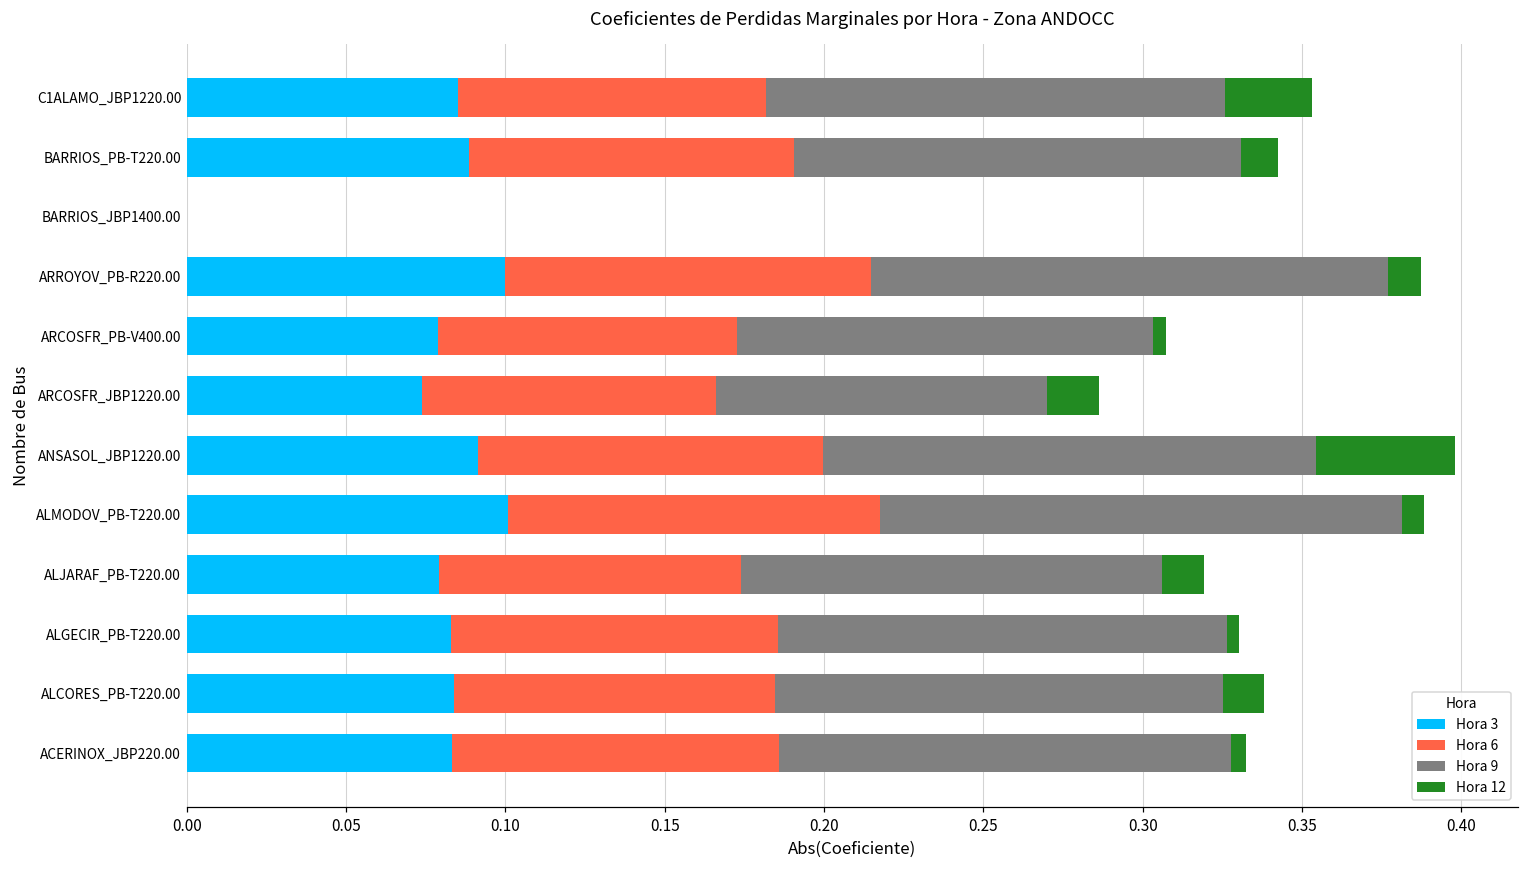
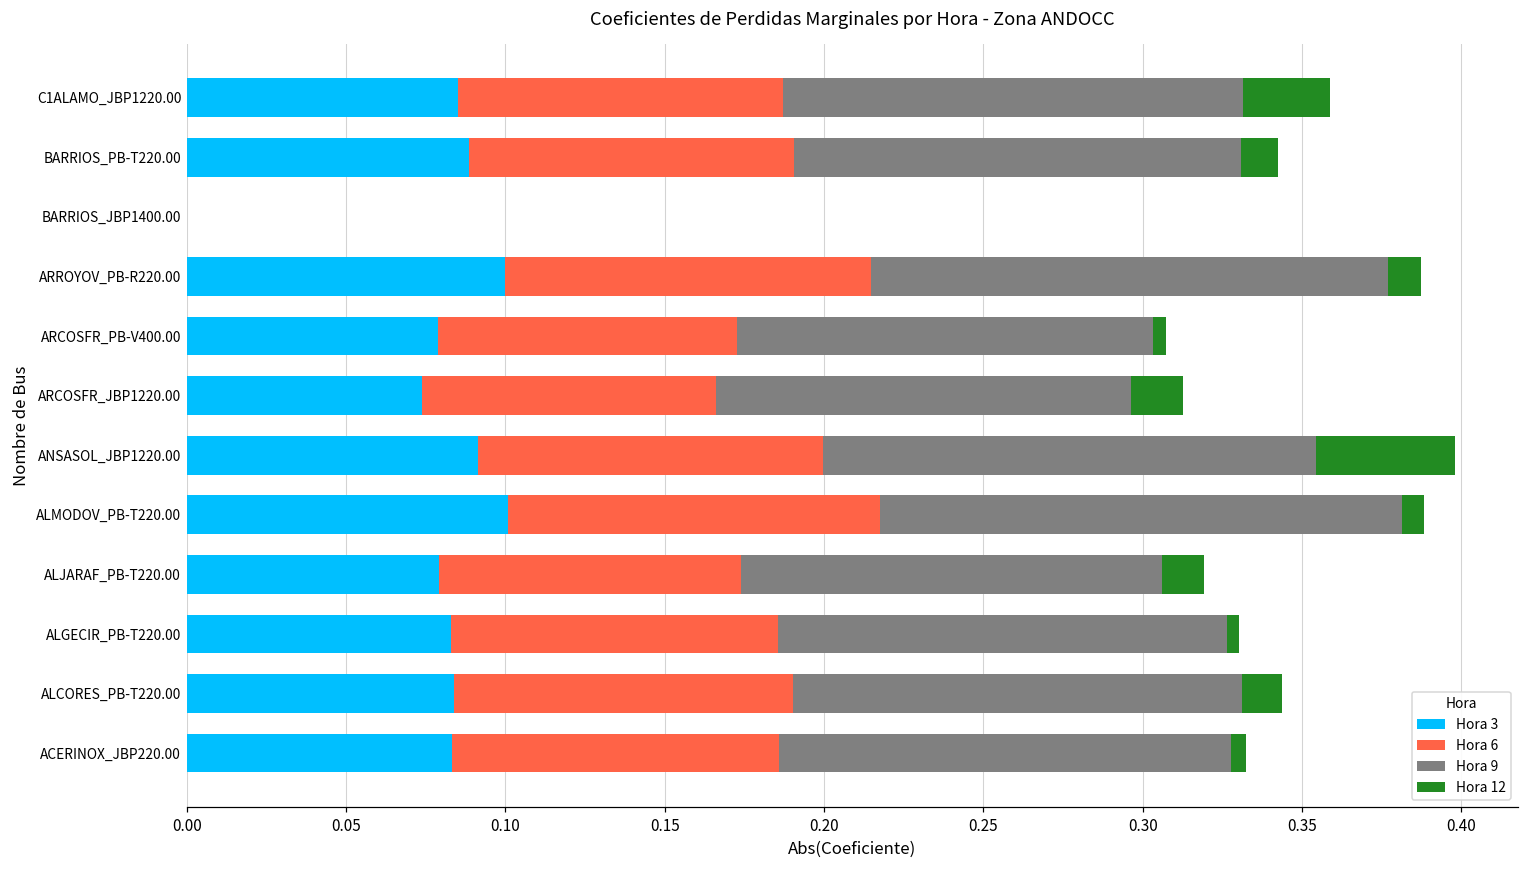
  {
    "Hora 3": {
      "C1ALAMO_JBP1220.00": 0.085,
      "BARRIOS_PB-T220.00": 0.089,
      "BARRIOS_JBP1400.00": 0.000,
      "ARROYOV_PB-R220.00": 0.100,
      "ARCOSFR_PB-V400.00": 0.079,
      "ARCOSFR_JBP1220.00": 0.074,
      "ANSASOL_JBP1220.00": 0.092,
      "ALMODOV_PB-T220.00": 0.101,
      "ALJARAF_PB-T220.00": 0.079,
      "ALGECIR_PB-T220.00": 0.083,
      "ALCORES_PB-T220.00": 0.084,
      "ACERINOX_JBP220.00": 0.083
    },
    "Hora 6": {
-     "C1ALAMO_JBP1220.00": 0.097,
+     "C1ALAMO_JBP1220.00": 0.102,
      "BARRIOS_PB-T220.00": 0.102,
      "BARRIOS_JBP1400.00": 0.000,
      "ARROYOV_PB-R220.00": 0.115,
      "ARCOSFR_PB-V400.00": 0.094,
      "ARCOSFR_JBP1220.00": 0.093,
      "ANSASOL_JBP1220.00": 0.108,
      "ALMODOV_PB-T220.00": 0.117,
      "ALJARAF_PB-T220.00": 0.094,
      "ALGECIR_PB-T220.00": 0.102,
-     "ALCORES_PB-T220.00": 0.100,
+     "ALCORES_PB-T220.00": 0.106,
      "ACERINOX_JBP220.00": 0.103
    },
    "Hora 9": {
      "C1ALAMO_JBP1220.00": 0.144,
      "BARRIOS_PB-T220.00": 0.140,
      "BARRIOS_JBP1400.00": 0.000,
      "ARROYOV_PB-R220.00": 0.162,
      "ARCOSFR_PB-V400.00": 0.130,
-     "ARCOSFR_JBP1220.00": 0.104,
+     "ARCOSFR_JBP1220.00": 0.130,
      "ANSASOL_JBP1220.00": 0.155,
      "ALMODOV_PB-T220.00": 0.164,
      "ALJARAF_PB-T220.00": 0.132,
      "ALGECIR_PB-T220.00": 0.141,
      "ALCORES_PB-T220.00": 0.141,
      "ACERINOX_JBP220.00": 0.142
    },
    "Hora 12": {
      "C1ALAMO_JBP1220.00": 0.027,
      "BARRIOS_PB-T220.00": 0.012,
      "BARRIOS_JBP1400.00": 0.000,
      "ARROYOV_PB-R220.00": 0.010,
      "ARCOSFR_PB-V400.00": 0.004,
      "ARCOSFR_JBP1220.00": 0.016,
      "ANSASOL_JBP1220.00": 0.043,
      "ALMODOV_PB-T220.00": 0.007,
      "ALJARAF_PB-T220.00": 0.013,
      "ALGECIR_PB-T220.00": 0.004,
      "ALCORES_PB-T220.00": 0.013,
      "ACERINOX_JBP220.00": 0.005
    }
  }
